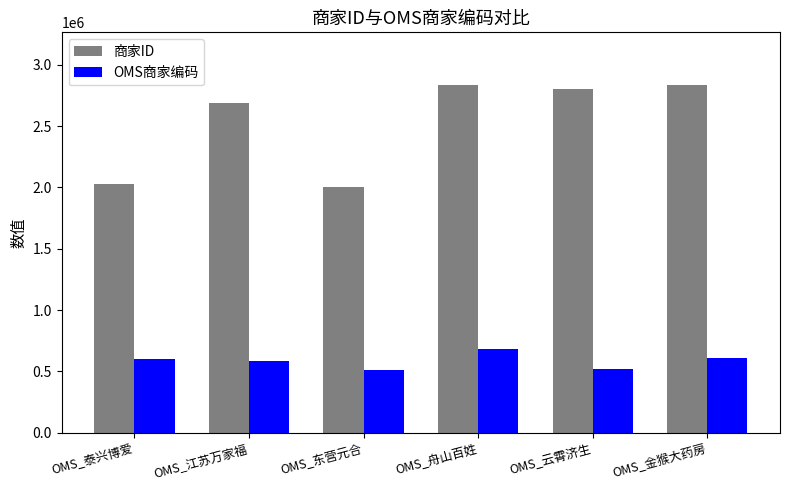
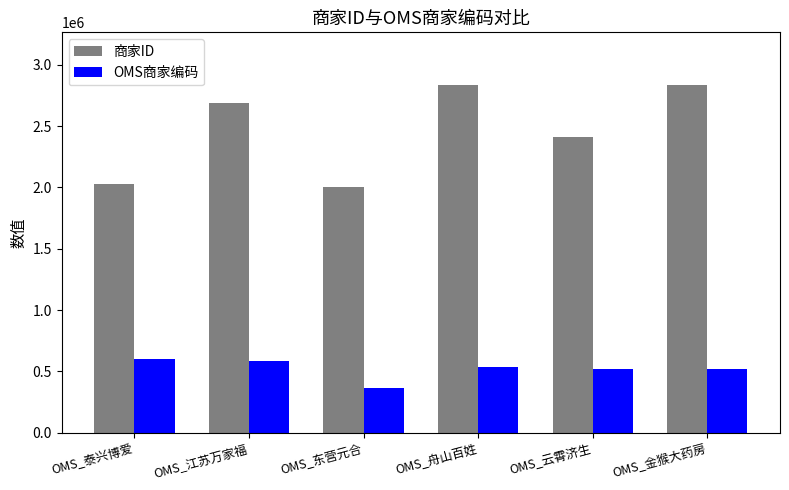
  {
    "商家ID": {
      "OMS_泰兴博爱": 2030000,
      "OMS_江苏万家福": 2680000,
      "OMS_东营元合": 2000000,
      "OMS_舟山百姓": 2830000,
-     "OMS_云霄济生": 2810000,
+     "OMS_云霄济生": 2410000,
      "OMS_金猴大药房": 2840000
    },
    "OMS商家编码": {
      "OMS_泰兴博爱": 600000,
      "OMS_江苏万家福": 580000,
-     "OMS_东营元合": 510000,
-     "OMS_舟山百姓": 680000,
+     "OMS_东营元合": 360000,
+     "OMS_舟山百姓": 540000,
      "OMS_云霄济生": 520000,
-     "OMS_金猴大药房": 610000
+     "OMS_金猴大药房": 520000
    }
  }
